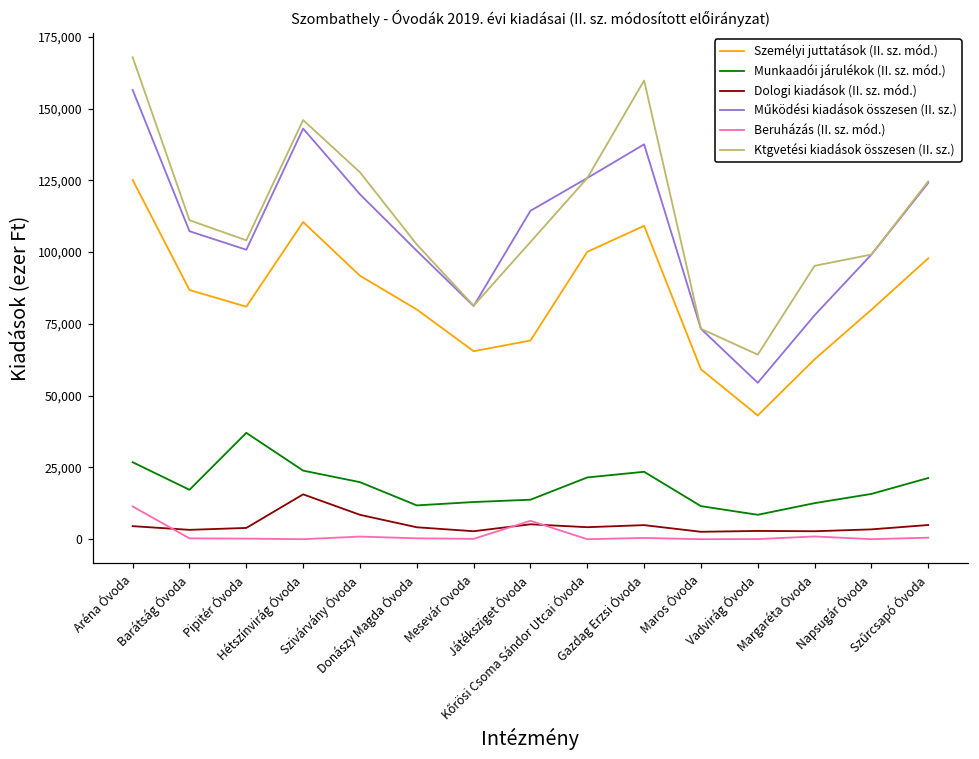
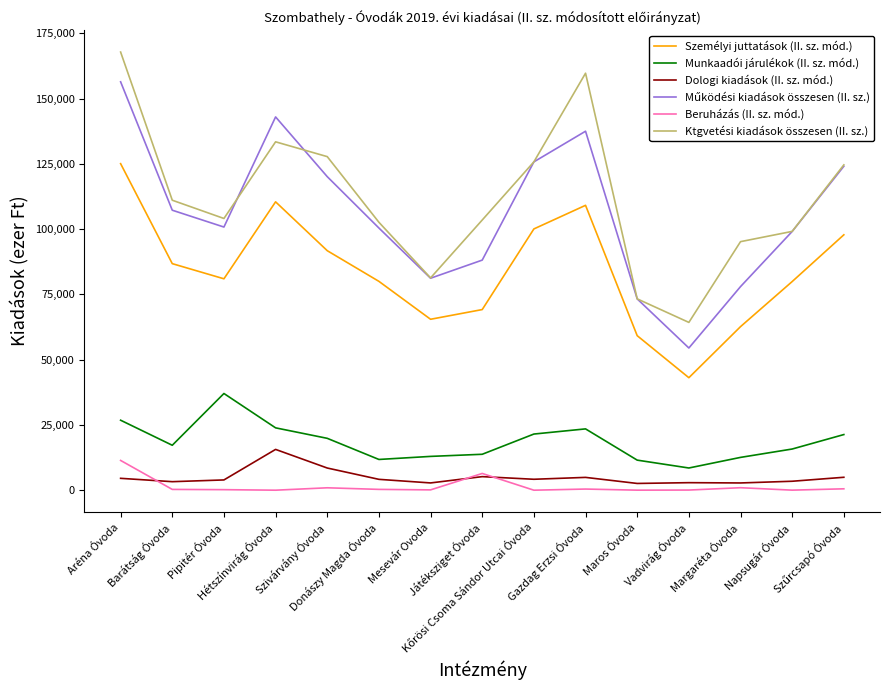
  {
    "Személyi juttatások (II. sz. mód.)": {
      "Aréna Óvoda": "125,000",
      "Barátság Óvoda": "87,000",
      "Pipitér Óvoda": "81,000",
      "Hétszínvirág Óvoda": "110,000",
      "Szivárvány Óvoda": "92,000",
      "Donászy Magda Óvoda": "80,000",
      "Mesevár Ovoda": "65,000",
      "Játéksziget Óvoda": "69,000",
      "Kőrösi Csoma Sándor Utcai Óvoda": "100,000",
      "Gazdag Erzsi Óvoda": "109,000",
      "Maros Óvoda": "59,000",
      "Vadvirág Óvoda": "43,000",
      "Margaréta Óvoda": "63,000",
      "Napsugár Óvoda": "80,000",
      "Szűrcsapó Óvoda": "98,000"
    },
    "Munkaadói járulékok (II. sz. mód.)": {
      "Aréna Óvoda": "27,000",
      "Barátság Óvoda": "17,000",
      "Pipitér Óvoda": "37,000",
      "Hétszínvirág Óvoda": "24,000",
      "Szivárvány Óvoda": "20,000",
      "Donászy Magda Óvoda": "12,000",
      "Mesevár Ovoda": "13,000",
      "Játéksziget Óvoda": "14,000",
      "Kőrösi Csoma Sándor Utcai Óvoda": "22,000",
      "Gazdag Erzsi Óvoda": "23,000",
      "Maros Óvoda": "12,000",
      "Vadvirág Óvoda": "9,000",
      "Margaréta Óvoda": "13,000",
      "Napsugár Óvoda": "16,000",
      "Szűrcsapó Óvoda": "21,000"
    },
    "Dologi kiadások (II. sz. mód.)": {
      "Aréna Óvoda": "5,000",
      "Barátság Óvoda": "3,000",
      "Pipitér Óvoda": "4,000",
      "Hétszínvirág Óvoda": "16,000",
      "Szivárvány Óvoda": "8,000",
      "Donászy Magda Óvoda": "4,000",
      "Mesevár Ovoda": "3,000",
      "Játéksziget Óvoda": "5,000",
      "Kőrösi Csoma Sándor Utcai Óvoda": "4,000",
      "Gazdag Erzsi Óvoda": "5,000",
      "Maros Óvoda": "3,000",
      "Vadvirág Óvoda": "3,000",
      "Margaréta Óvoda": "3,000",
      "Napsugár Óvoda": "3,000",
      "Szűrcsapó Óvoda": "5,000"
    },
    "Működési kiadások összesen (II. sz.)": {
      "Aréna Óvoda": "156,000",
      "Barátság Óvoda": "107,000",
      "Pipitér Óvoda": "101,000",
      "Hétszínvirág Óvoda": "143,000",
      "Szivárvány Óvoda": "120,000",
      "Donászy Magda Óvoda": "100,000",
-     "Játéksziget Óvoda": "114,000",
+     "Játéksziget Óvoda": "88,000",
      "Gazdag Erzsi Óvoda": "138,000",
      "Vadvirág Óvoda": "54,000",
      "Margaréta Óvoda": "78,000"
    },
    "Beruházás (II. sz. mód.)": {
      "Aréna Óvoda": "11,000",
      "Barátság Óvoda": "0",
      "Pipitér Óvoda": "0",
      "Hétszínvirág Óvoda": "0",
      "Szivárvány Óvoda": "1,000",
      "Donászy Magda Óvoda": "0",
      "Mesevár Ovoda": "0",
      "Játéksziget Óvoda": "6,000",
      "Kőrösi Csoma Sándor Utcai Óvoda": "0",
      "Gazdag Erzsi Óvoda": "0",
      "Maros Óvoda": "0",
      "Vadvirág Óvoda": "0",
      "Margaréta Óvoda": "1,000",
      "Napsugár Óvoda": "0",
      "Szűrcsapó Óvoda": "1,000"
    },
    "Ktgvetési kiadások összesen (II. sz.)": {
      "Aréna Óvoda": "168,000",
      "Barátság Óvoda": "111,000",
      "Pipitér Óvoda": "104,000",
-     "Hétszínvirág Óvoda": "146,000",
+     "Hétszínvirág Óvoda": "133,000",
      "Szivárvány Óvoda": "128,000",
      "Donászy Magda Óvoda": "103,000",
      "Játéksziget Óvoda": "104,000",
      "Gazdag Erzsi Óvoda": "160,000",
      "Vadvirág Óvoda": "64,000",
      "Margaréta Óvoda": "95,000"
    }
  }
